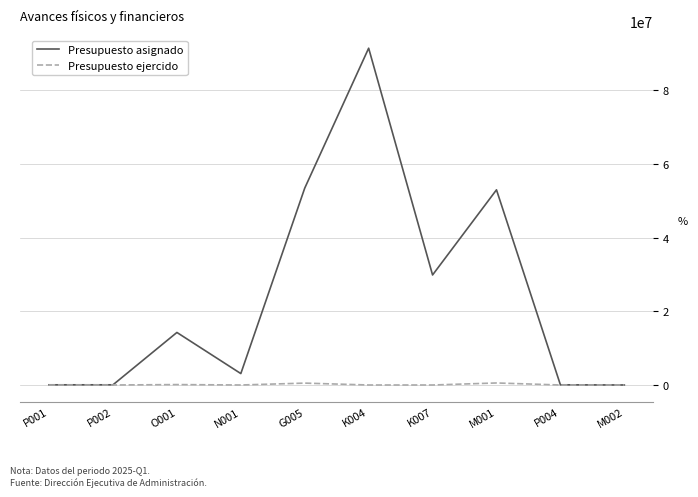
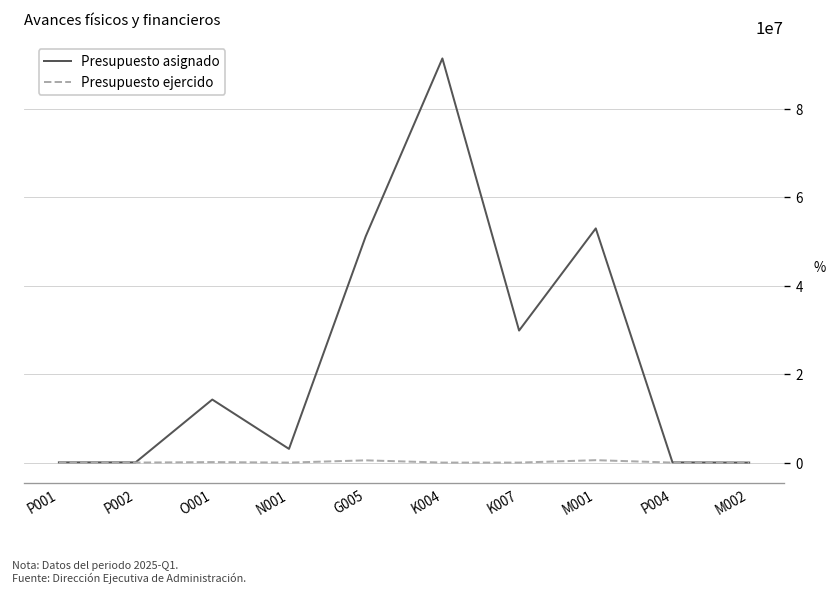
  {
    "Presupuesto asignado": {
      "O001": 14000000,
      "N001": 3000000,
-     "G005": 53000000,
+     "G005": 51000000,
      "K004": 91000000,
      "K007": 30000000,
      "M001": 53000000
    },
    "Presupuesto ejercido": {
      "O001": 0,
      "N001": 0,
      "G005": 1000000,
      "K004": 0,
      "K007": 0,
      "M001": 1000000
    }
  }
